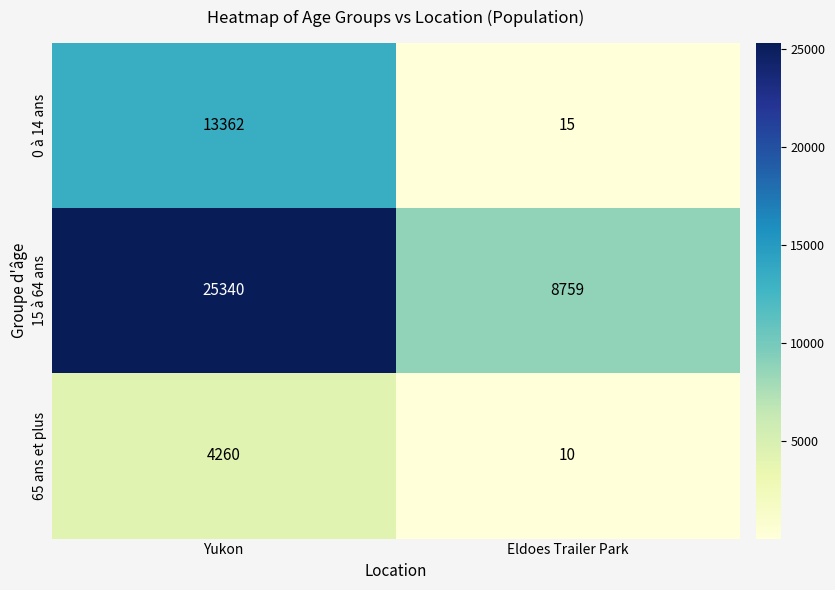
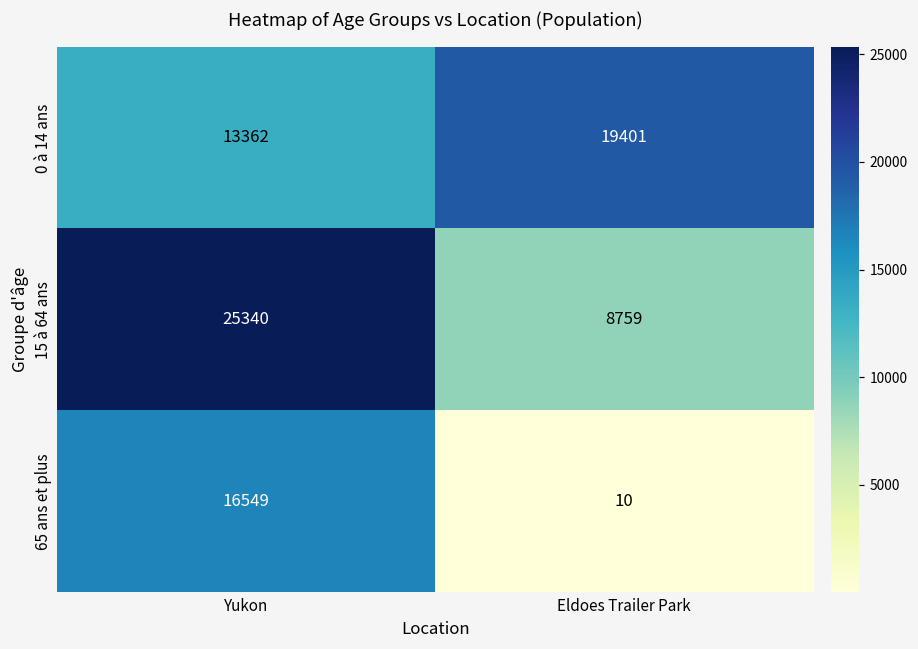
  {
    "0 à 14 ans": {
      "Yukon": 13362,
-     "Eldoes Trailer Park": 15
+     "Eldoes Trailer Park": 19401
    },
    "15 à 64 ans": {
      "Yukon": 25340,
      "Eldoes Trailer Park": 8759
    },
    "65 ans et plus": {
-     "Yukon": 4260,
+     "Yukon": 16549,
      "Eldoes Trailer Park": 10
    }
  }
